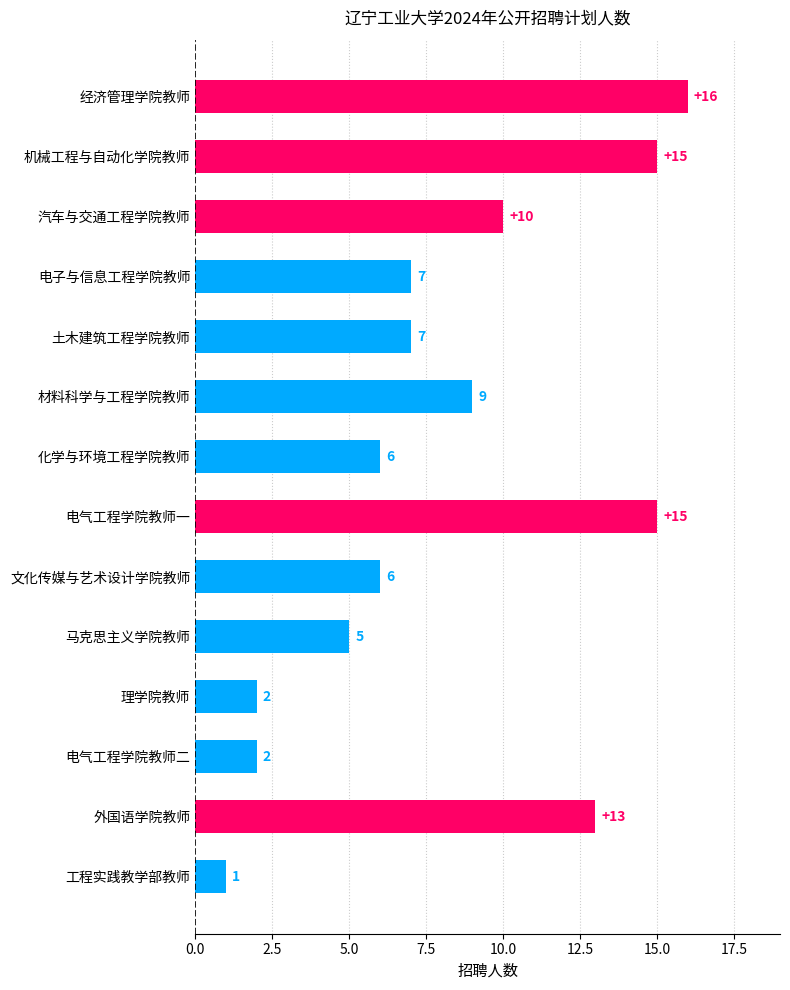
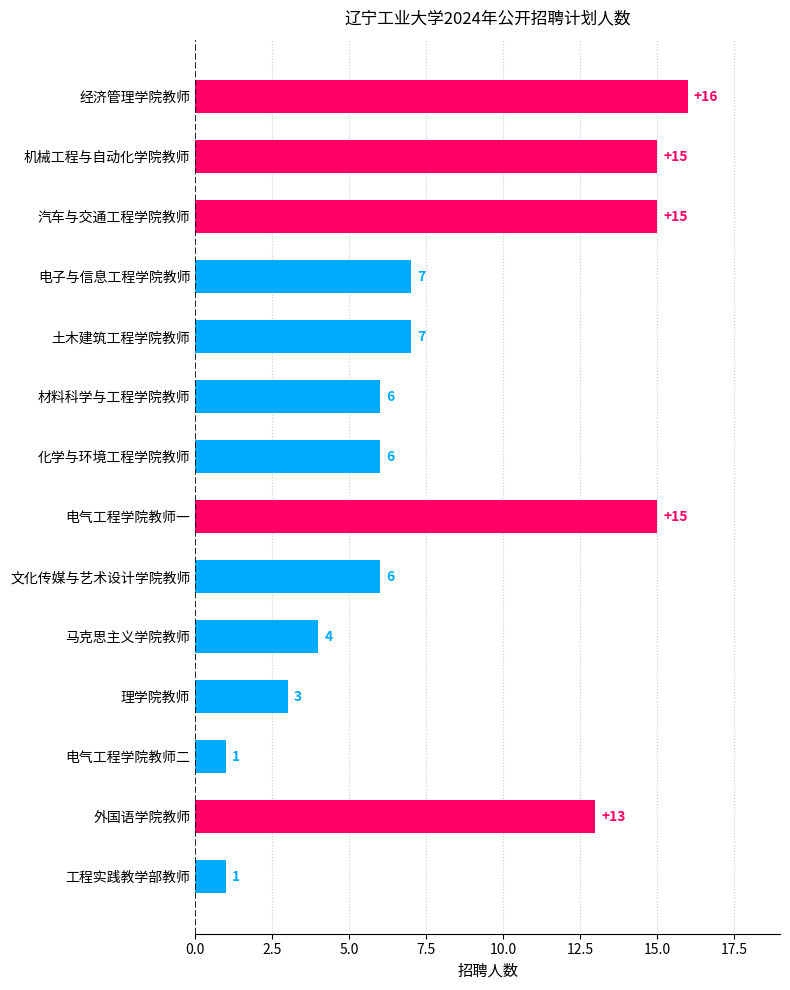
  {
    "经济管理学院教师": "+16",
    "机械工程与自动化学院教师": "+15",
-   "汽车与交通工程学院教师": "+10",
+   "汽车与交通工程学院教师": "+15",
    "电子与信息工程学院教师": "7",
    "土木建筑工程学院教师": "7",
-   "材料科学与工程学院教师": "9",
+   "材料科学与工程学院教师": "6",
    "化学与环境工程学院教师": "6",
    "电气工程学院教师一": "+15",
    "文化传媒与艺术设计学院教师": "6",
-   "马克思主义学院教师": "5",
-   "理学院教师": "2",
-   "电气工程学院教师二": "2",
+   "马克思主义学院教师": "4",
+   "理学院教师": "3",
+   "电气工程学院教师二": "1",
    "外国语学院教师": "+13",
    "工程实践教学部教师": "1"
  }
